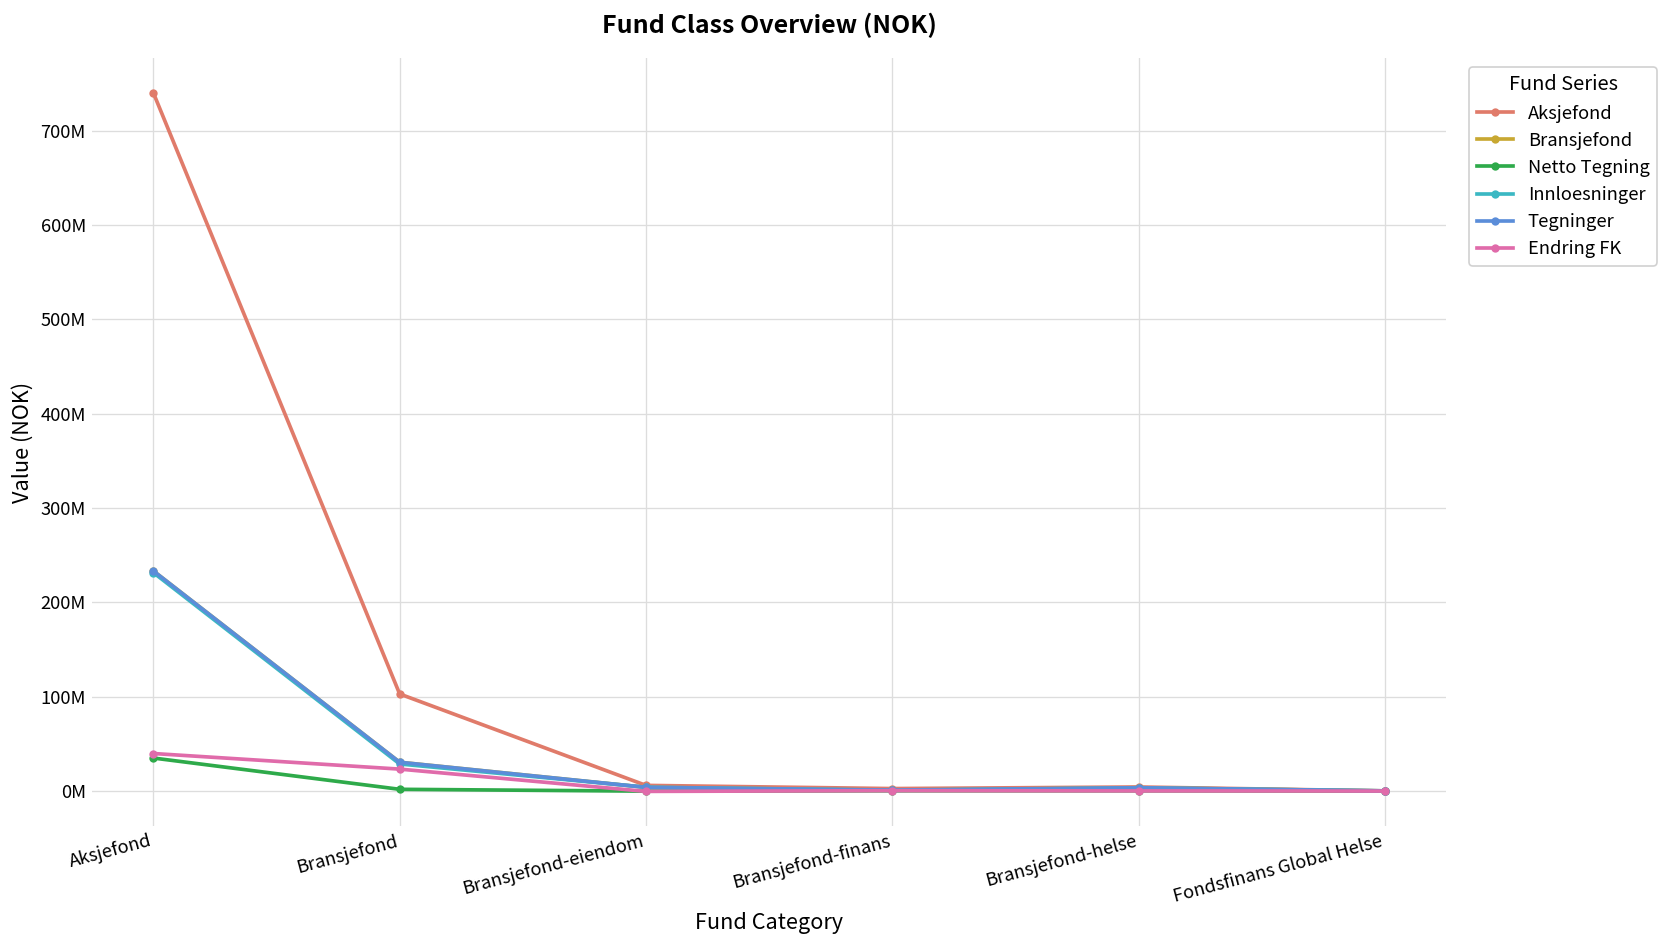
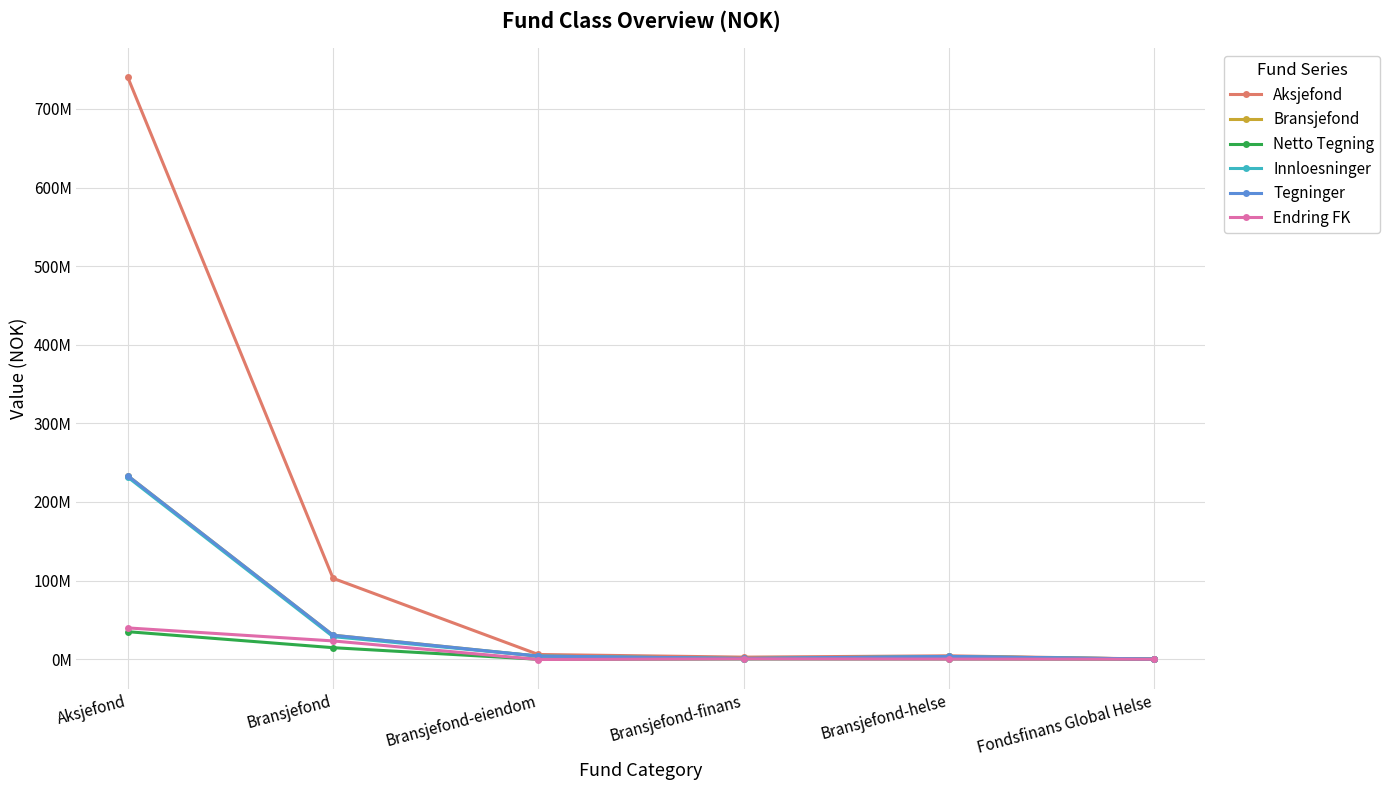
  {
    "Aksjefond": {
      "Aksjefond": 740000000,
      "Bransjefond": 100000000
    },
    "Netto Tegning": {
      "Aksjefond": 30000000,
-     "Bransjefond": 0
+     "Bransjefond": 10000000
    },
    "Endring FK": {
      "Aksjefond": 40000000,
      "Bransjefond": 20000000
    }
  }
